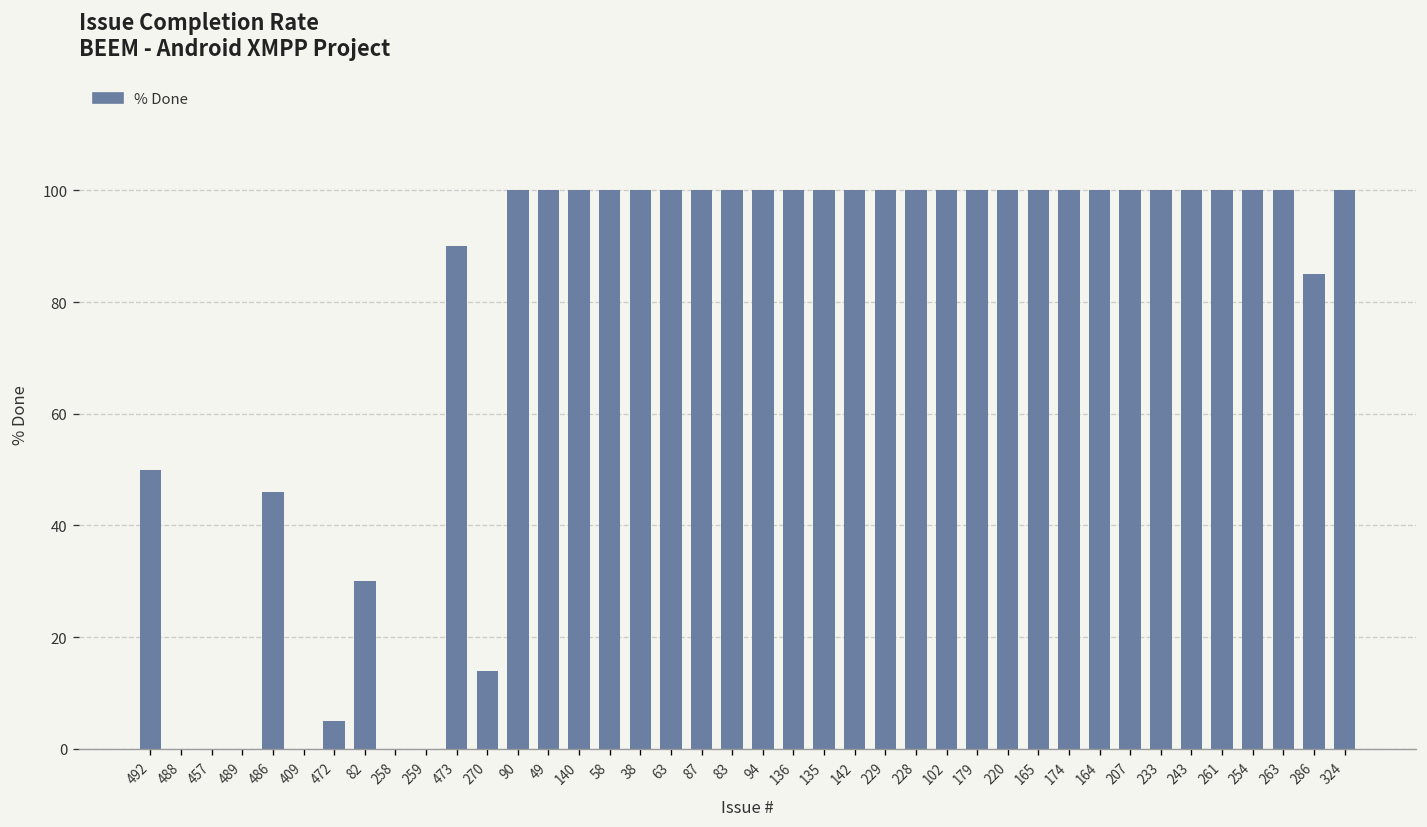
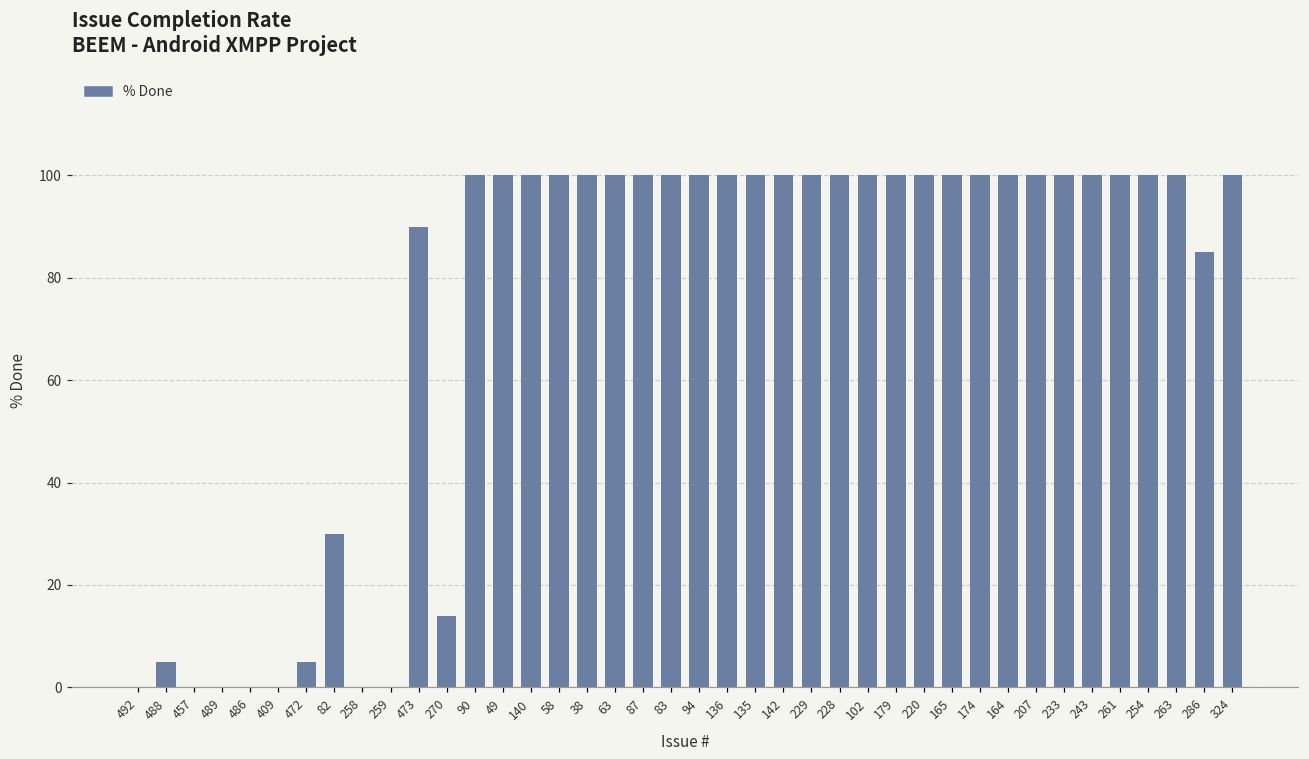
  {
-   "492": 50,
-   "488": 0,
+   "492": 0,
+   "488": 5,
    "457": 0,
    "489": 0,
-   "486": 46,
+   "486": 0,
    "409": 0,
    "472": 5,
    "82": 30,
    "258": 0,
    "259": 0,
    "473": 90,
    "270": 14,
    "90": 100,
    "49": 100,
    "140": 100,
    "58": 100,
    "38": 100,
    "63": 100,
    "87": 100,
    "83": 100,
    "94": 100,
    "136": 100,
    "135": 100,
    "142": 100,
    "229": 100,
    "228": 100,
    "102": 100,
    "179": 100,
    "220": 100,
    "165": 100,
    "174": 100,
    "164": 100,
    "207": 100,
    "233": 100,
    "243": 100,
    "261": 100,
    "254": 100,
    "263": 100,
    "286": 85,
    "324": 100
  }
